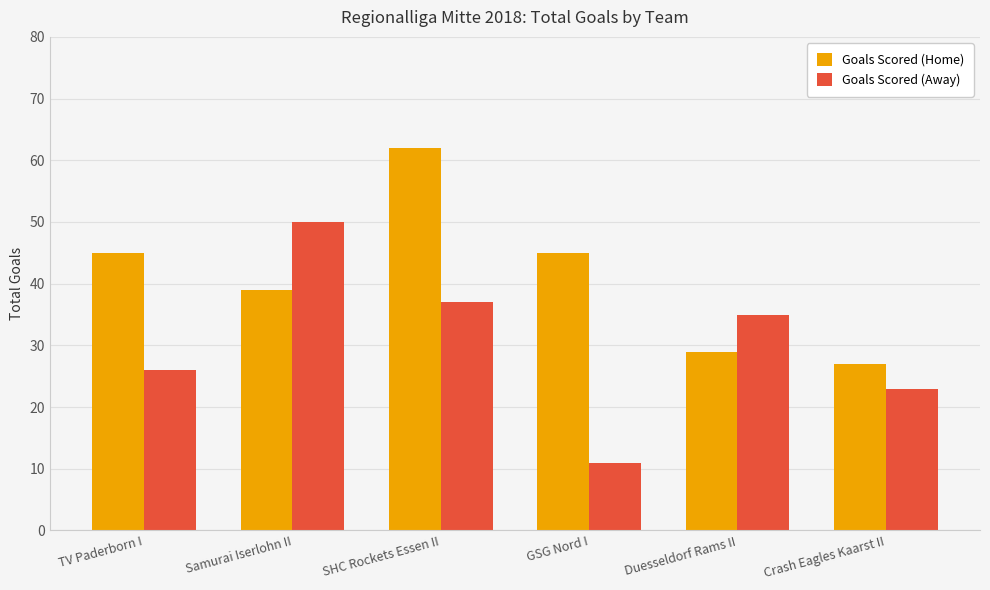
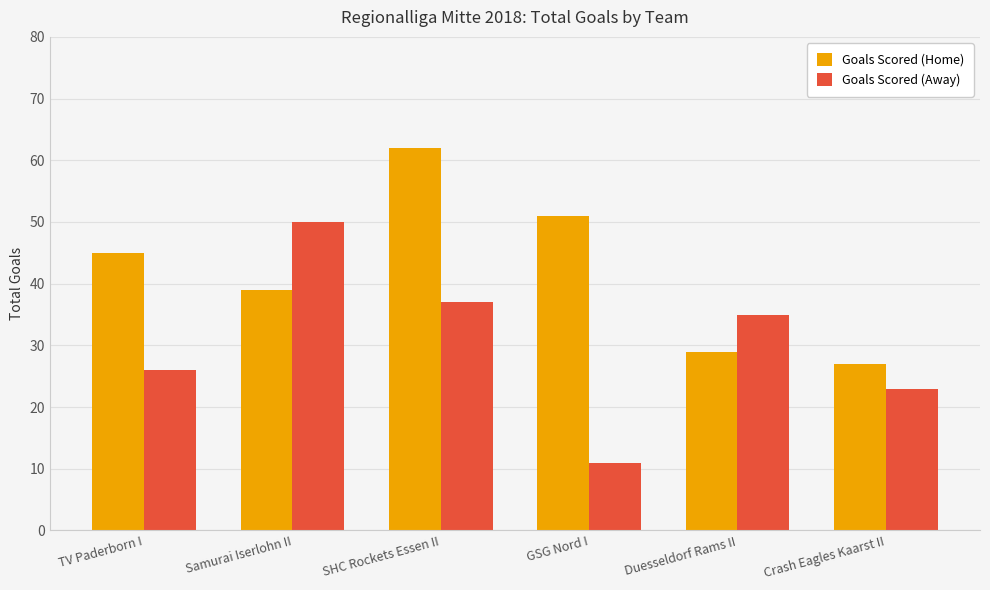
  {
    "Goals Scored (Home)": {
      "TV Paderborn I": 45,
      "Samurai Iserlohn II": 39,
      "SHC Rockets Essen II": 62,
-     "GSG Nord I": 45,
+     "GSG Nord I": 51,
      "Duesseldorf Rams II": 29,
      "Crash Eagles Kaarst II": 27
    },
    "Goals Scored (Away)": {
      "TV Paderborn I": 26,
      "Samurai Iserlohn II": 50,
      "SHC Rockets Essen II": 37,
      "GSG Nord I": 11,
      "Duesseldorf Rams II": 35,
      "Crash Eagles Kaarst II": 23
    }
  }
